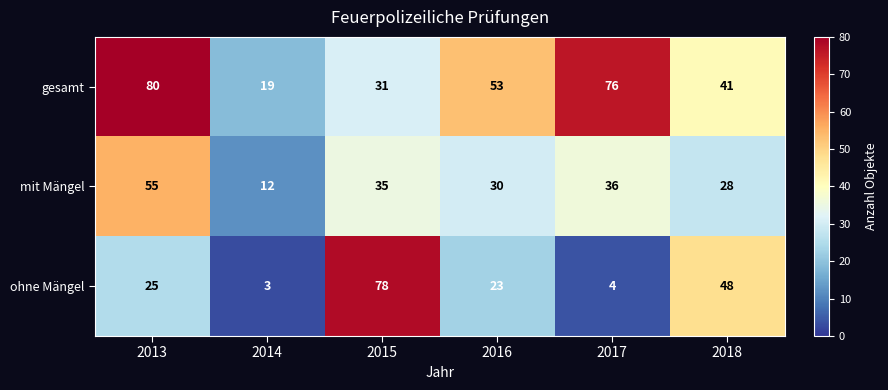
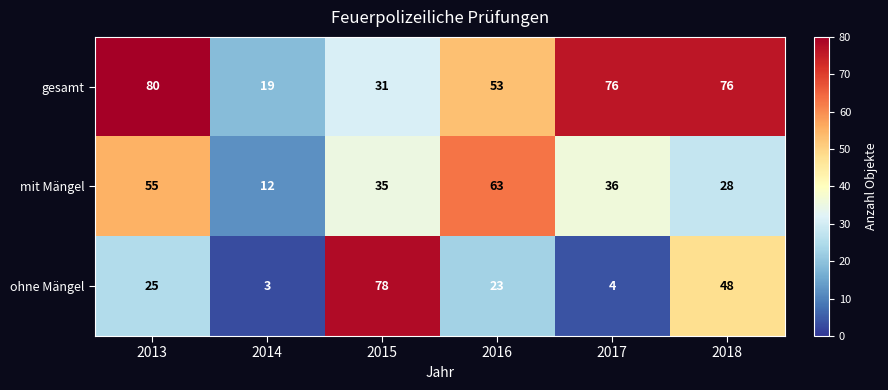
  {
    "gesamt": {
      "2013": 80,
      "2014": 19,
      "2015": 31,
      "2016": 53,
      "2017": 76,
-     "2018": 41
+     "2018": 76
    },
    "mit Mängel": {
      "2013": 55,
      "2014": 12,
      "2015": 35,
-     "2016": 30,
+     "2016": 63,
      "2017": 36,
      "2018": 28
    },
    "ohne Mängel": {
      "2013": 25,
      "2014": 3,
      "2015": 78,
      "2016": 23,
      "2017": 4,
      "2018": 48
    }
  }
